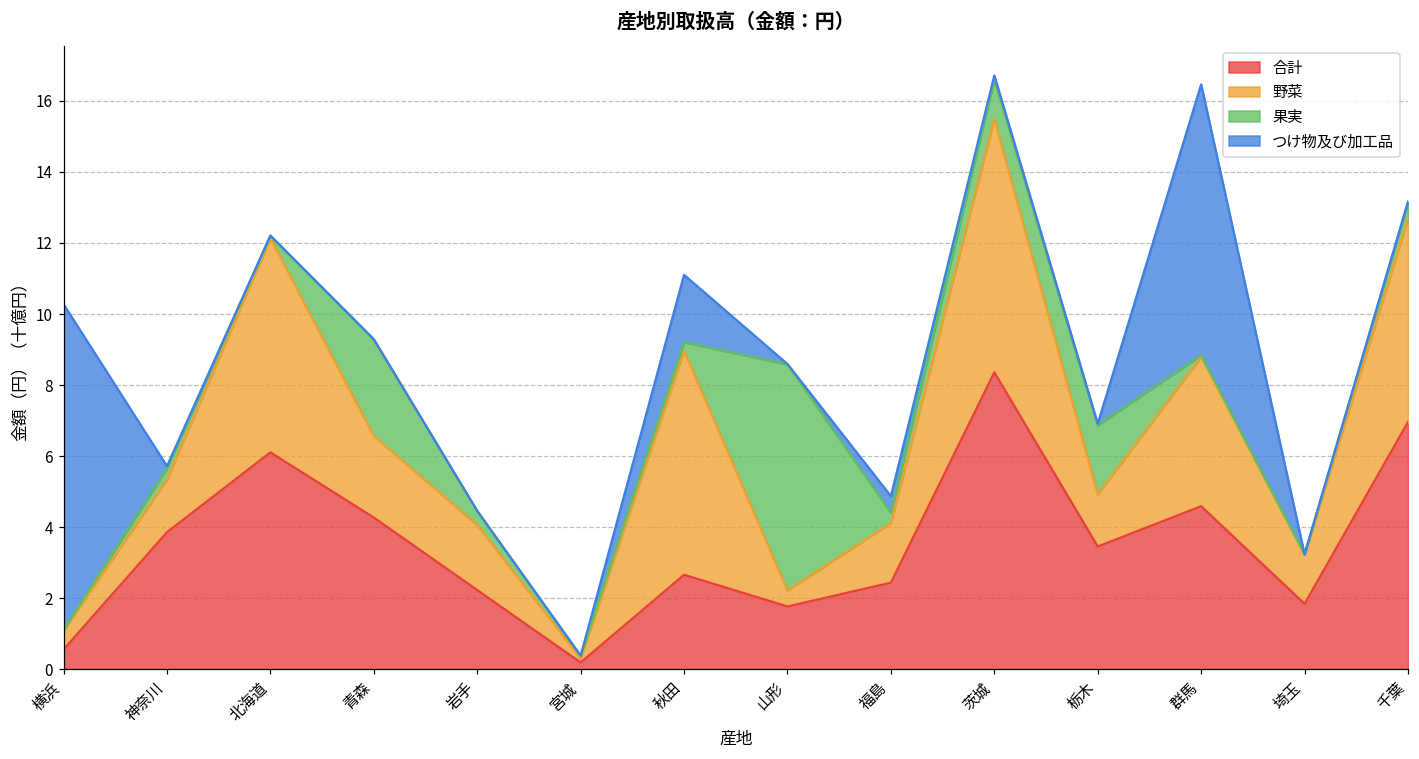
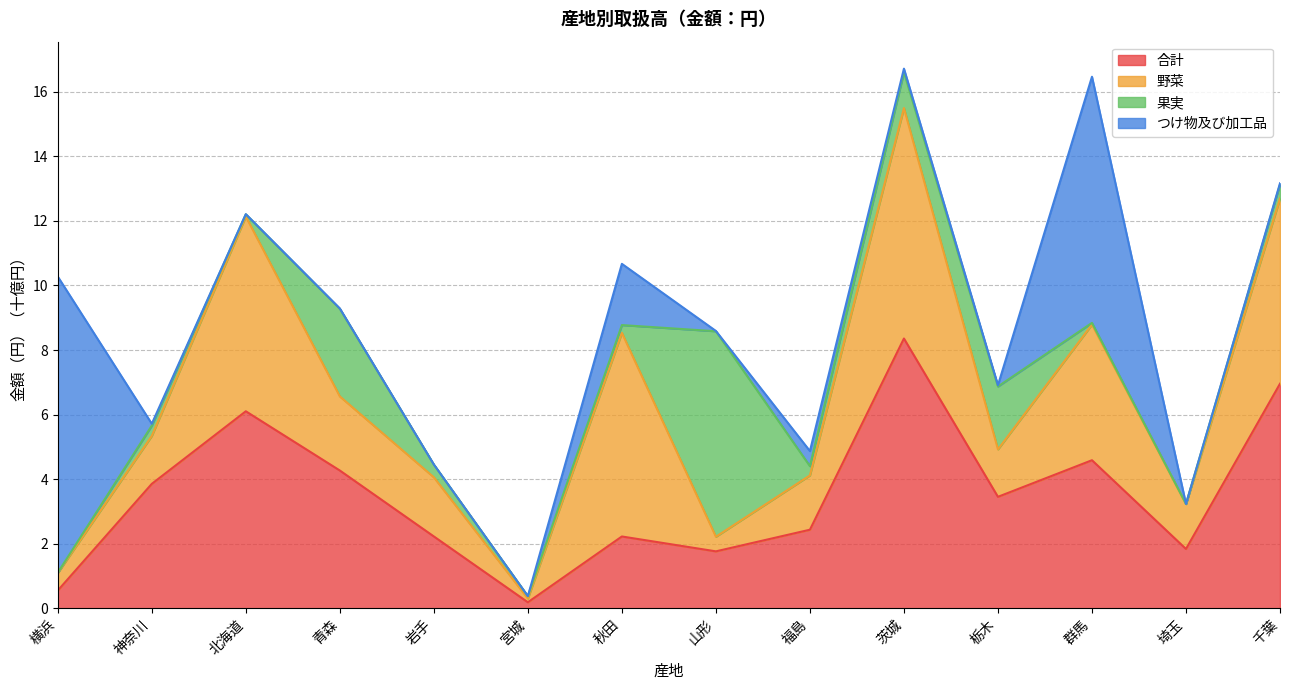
  {
    "合計": {
      "横浜": 0.6,
      "神奈川": 3.9,
      "北海道": 6.1,
      "青森": 4.3,
      "岩手": 2.2,
      "宮城": 0.2,
-     "秋田": 2.7,
+     "秋田": 2.2,
      "山形": 1.8,
      "福島": 2.4,
      "茨城": 8.4,
      "栃木": 3.5,
      "群馬": 4.6,
      "埼玉": 1.8,
      "千葉": 7.0
    },
    "野菜": {
      "神奈川": 1.5,
      "青森": 2.3,
      "岩手": 1.8,
      "秋田": 6.3,
      "山形": 0.5,
      "福島": 1.7,
      "茨城": 7.1,
      "栃木": 1.5,
      "千葉": 5.7
    },
    "果実": {
      "秋田": 0.2,
      "福島": 0.3,
      "茨城": 1.1
    },
    "つけ物及び加工品": {
      "横浜": 9.2,
      "秋田": 1.9,
      "福島": 0.5,
      "茨城": 0.1,
      "群馬": 7.6
    }
  }
